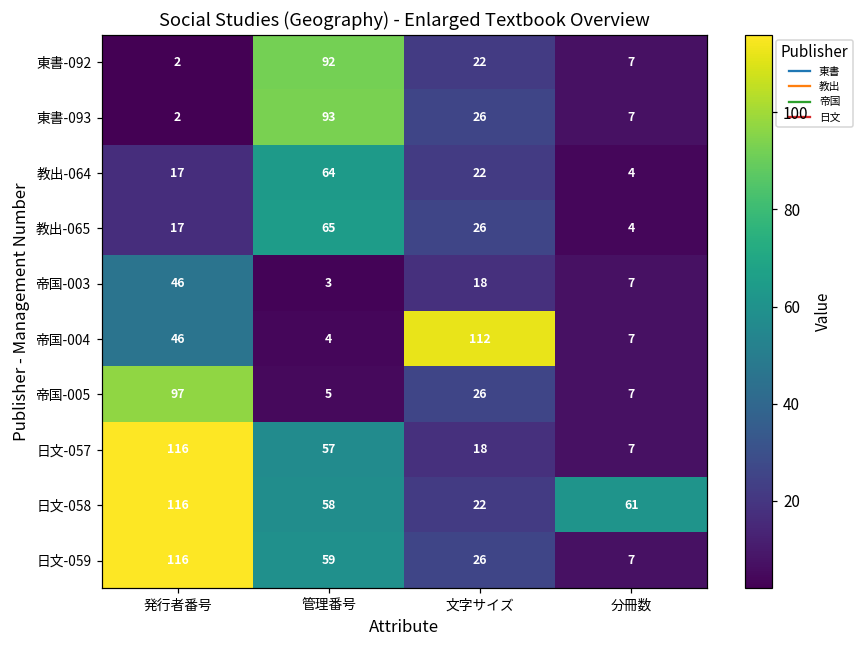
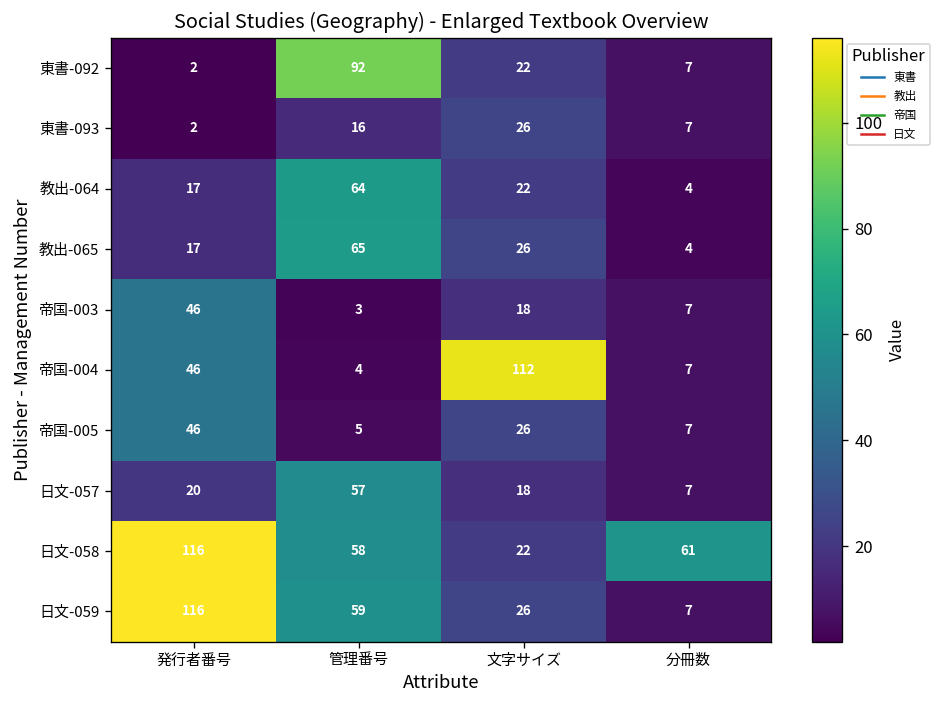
  {
    "東書-092": {
      "発行者番号": 2,
      "管理番号": 92,
      "文字サイズ": 22,
      "分冊数": 7
    },
    "東書-093": {
      "発行者番号": 2,
-     "管理番号": 93,
+     "管理番号": 16,
      "文字サイズ": 26,
      "分冊数": 7
    },
    "教出-064": {
      "発行者番号": 17,
      "管理番号": 64,
      "文字サイズ": 22,
      "分冊数": 4
    },
    "教出-065": {
      "発行者番号": 17,
      "管理番号": 65,
      "文字サイズ": 26,
      "分冊数": 4
    },
    "帝国-003": {
      "発行者番号": 46,
      "管理番号": 3,
      "文字サイズ": 18,
      "分冊数": 7
    },
    "帝国-004": {
      "発行者番号": 46,
      "管理番号": 4,
      "文字サイズ": 112,
      "分冊数": 7
    },
    "帝国-005": {
-     "発行者番号": 97,
+     "発行者番号": 46,
      "管理番号": 5,
      "文字サイズ": 26,
      "分冊数": 7
    },
    "日文-057": {
-     "発行者番号": 116,
+     "発行者番号": 20,
      "管理番号": 57,
      "文字サイズ": 18,
      "分冊数": 7
    },
    "日文-058": {
      "発行者番号": 116,
      "管理番号": 58,
      "文字サイズ": 22,
      "分冊数": 61
    },
    "日文-059": {
      "発行者番号": 116,
      "管理番号": 59,
      "文字サイズ": 26,
      "分冊数": 7
    }
  }
